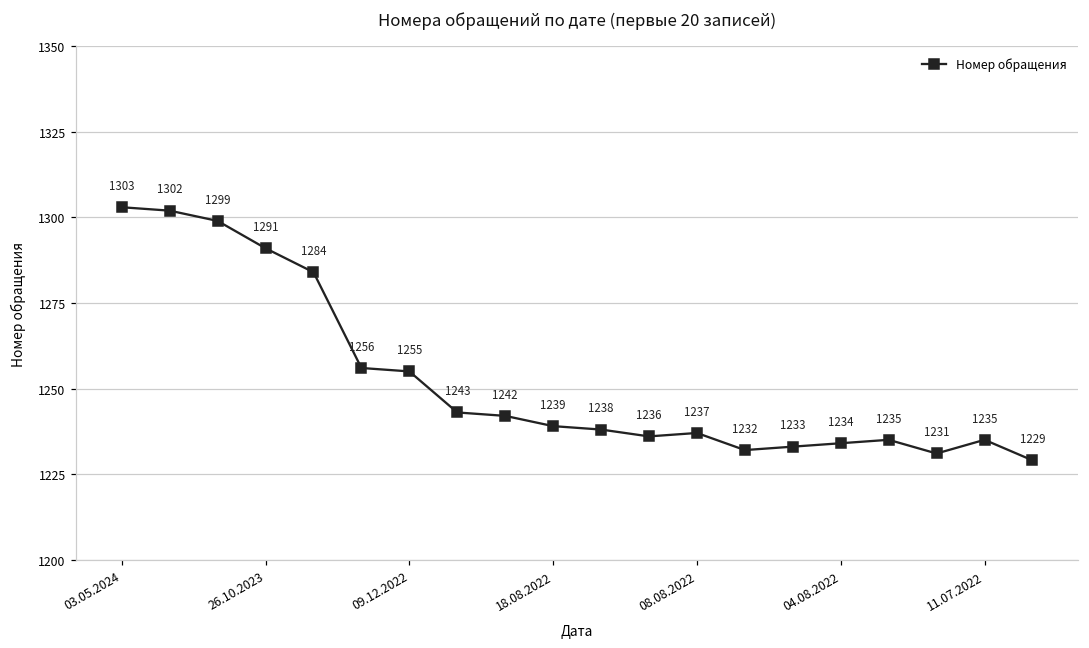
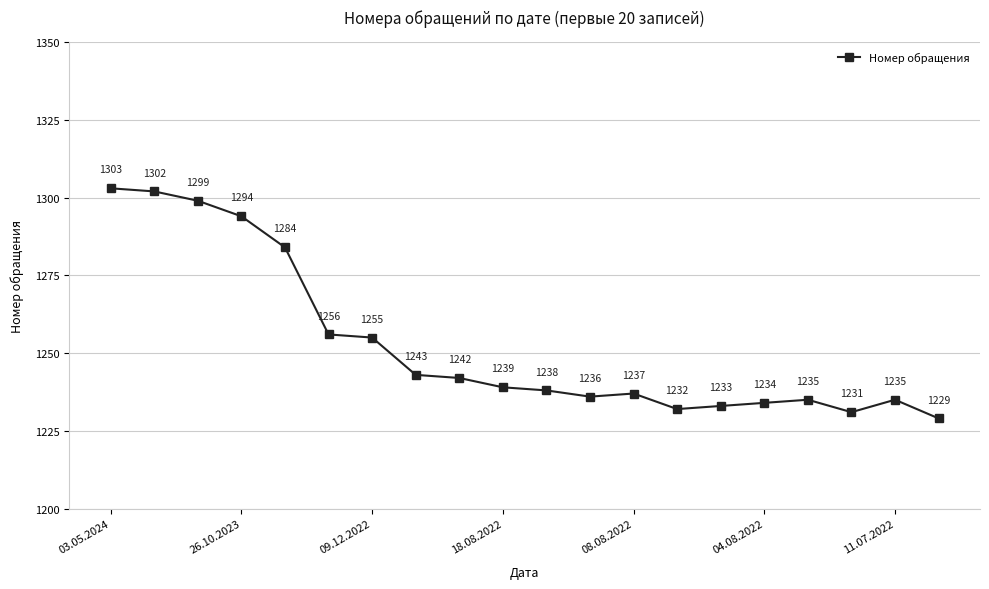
  {
    "03.05.2024": 1303,
-   "26.10.2023": 1291,
+   "26.10.2023": 1294,
    "18.08.2022": 1239,
    "11.07.2022": 1235
  }
